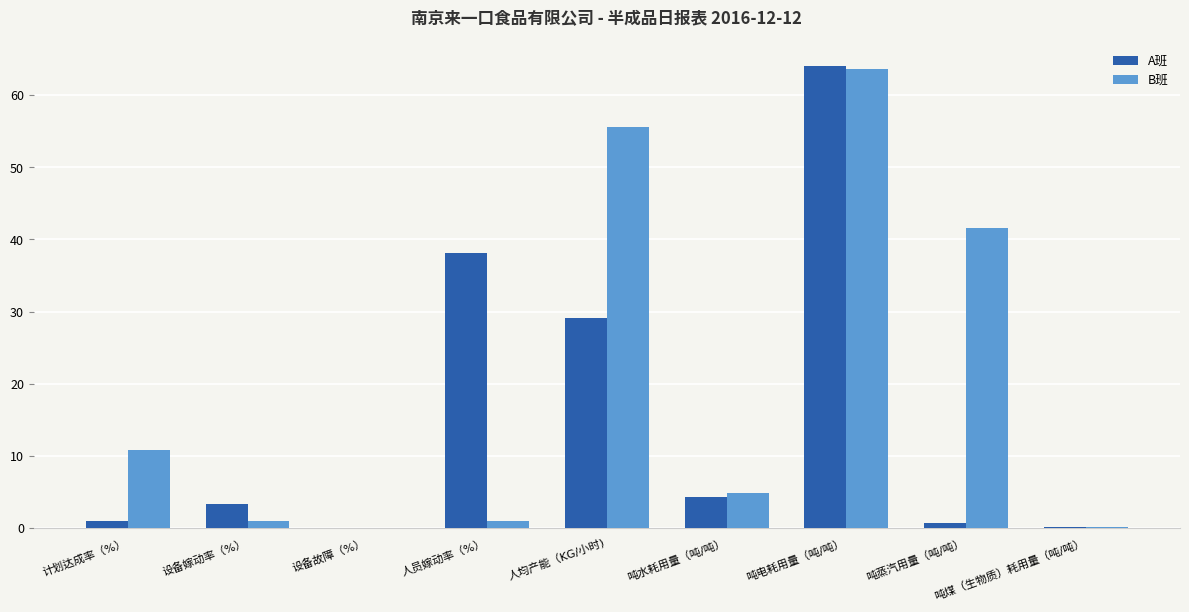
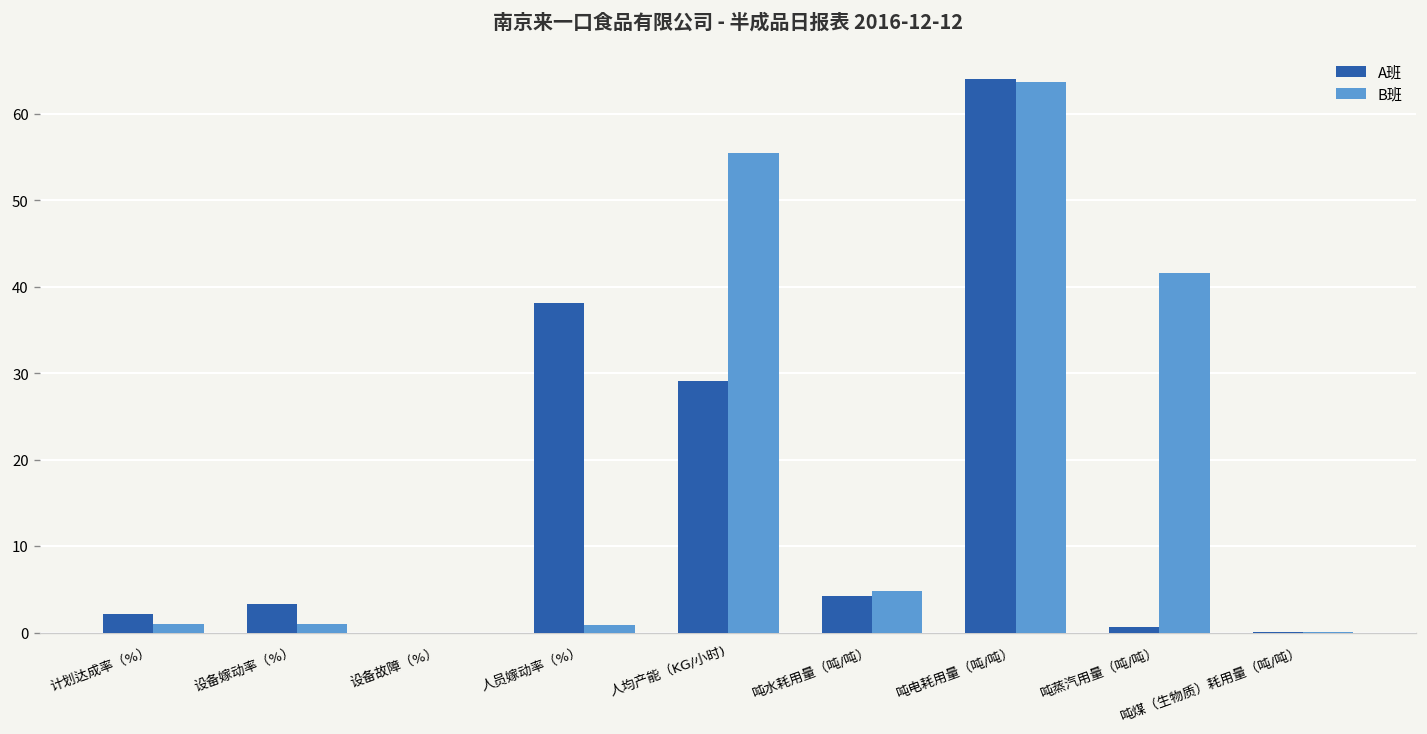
  {
    "A班": {
-     "计划达成率（%）": 1,
+     "计划达成率（%）": 2,
      "设备嫁动率（%）": 3,
      "设备故障（%）": 0,
      "人员嫁动率（%）": 38,
      "人均产能（KG/小时)": 29,
      "吨水耗用量（吨/吨）": 4,
      "吨电耗用量（吨/吨）": 64,
      "吨蒸汽用量（吨/吨）": 1
    },
    "B班": {
-     "计划达成率（%）": 11,
+     "计划达成率（%）": 1,
      "设备嫁动率（%）": 1,
      "人员嫁动率（%）": 1,
      "人均产能（KG/小时)": 56,
      "吨水耗用量（吨/吨）": 5,
      "吨电耗用量（吨/吨）": 64,
      "吨蒸汽用量（吨/吨）": 42
    }
  }
